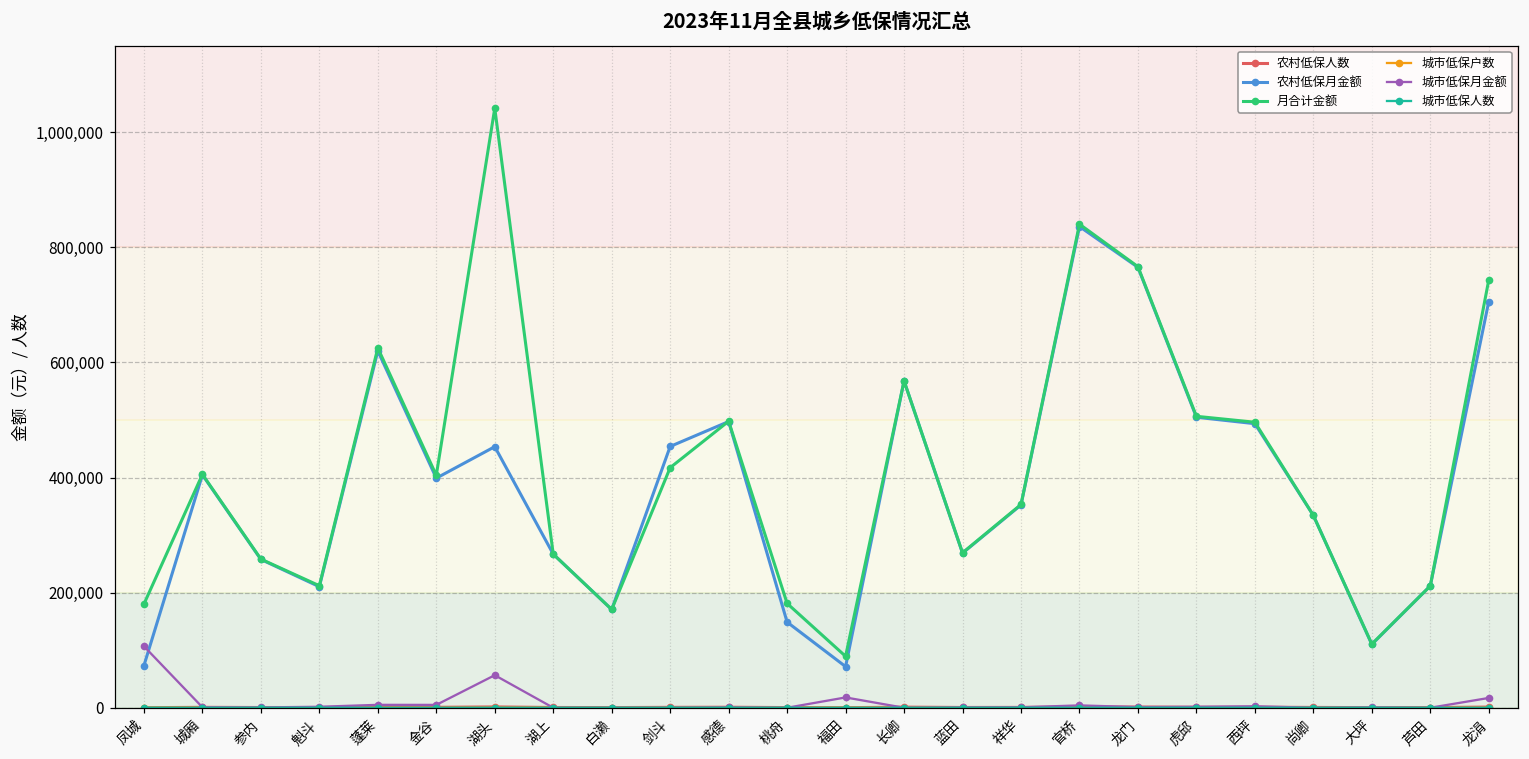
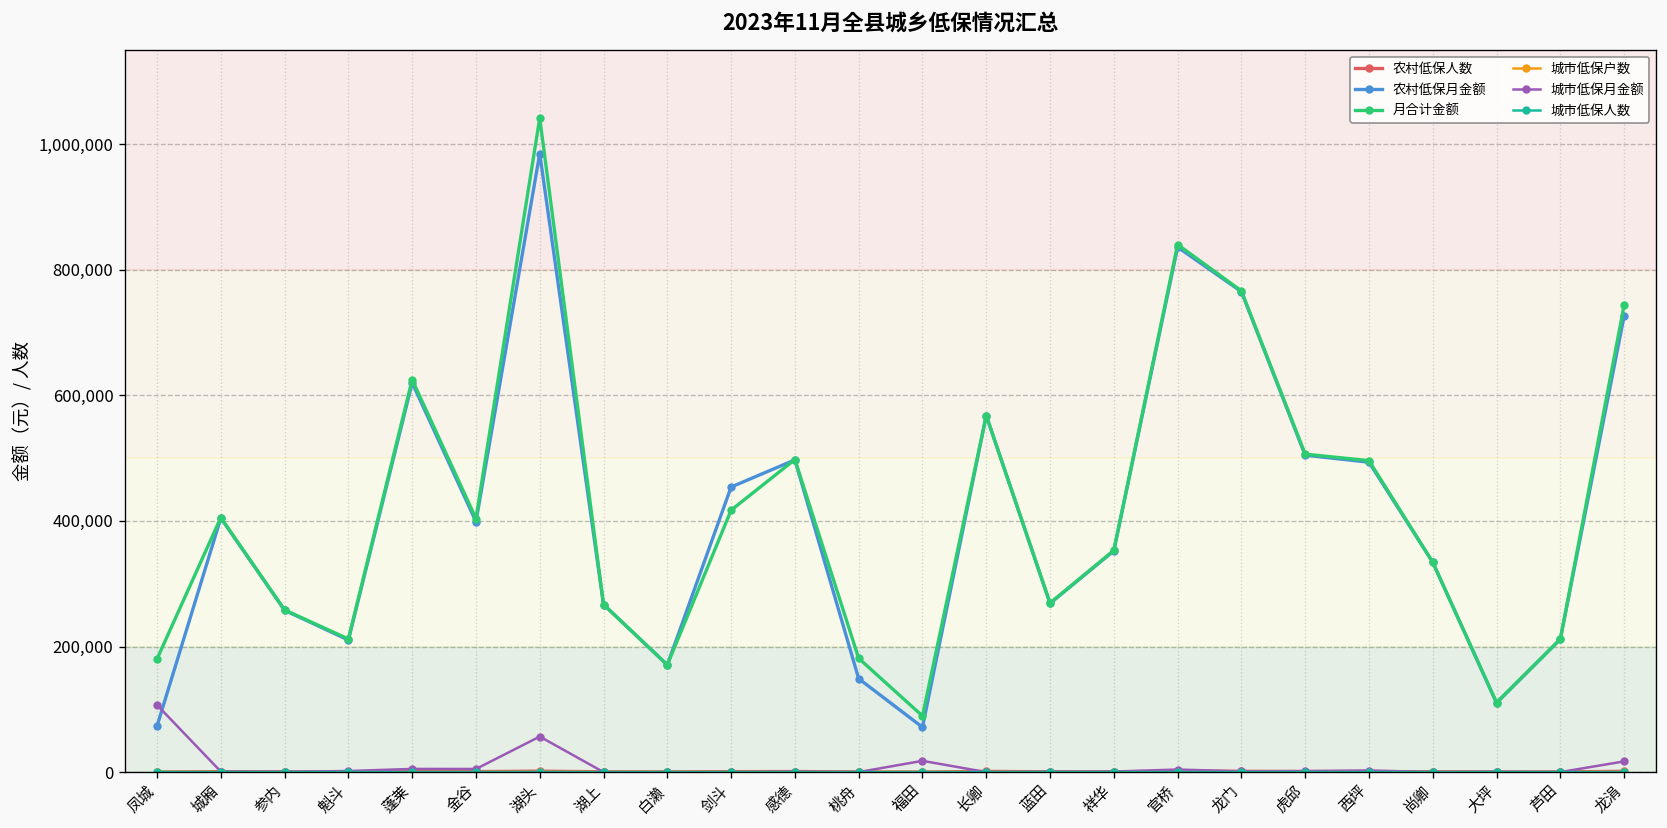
  {
    "农村低保月金额": {
      "凤城": "70,000",
      "蓬莱": "620,000",
      "金谷": "400,000",
-     "湖头": "450,000",
+     "湖头": "990,000",
      "剑斗": "450,000",
      "桃舟": "150,000",
      "福田": "70,000",
-     "龙涓": "710,000"
+     "龙涓": "730,000"
    },
    "城市低保月金额": {
      "凤城": "110,000",
      "湖头": "60,000",
      "福田": "20,000",
      "龙涓": "20,000"
    }
  }
